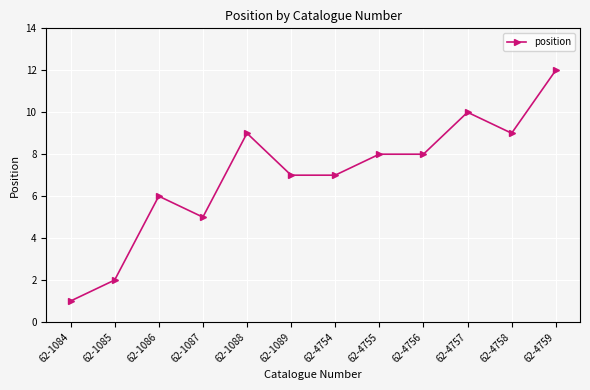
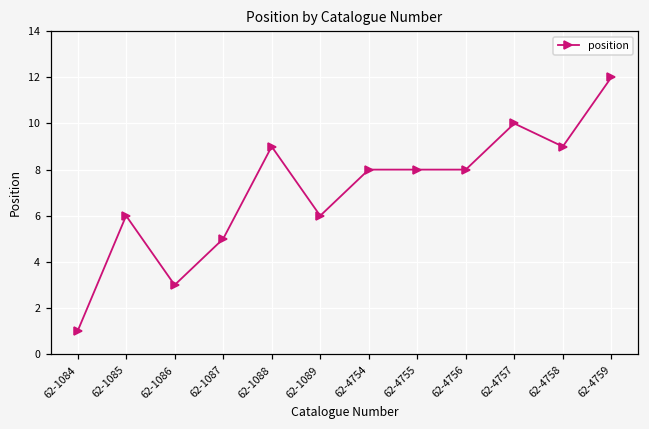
  {
    "62-1084": 1,
-   "62-1085": 2,
-   "62-1086": 6,
+   "62-1085": 6,
+   "62-1086": 3,
    "62-1087": 5,
    "62-1088": 9,
-   "62-1089": 7,
-   "62-4754": 7,
+   "62-1089": 6,
+   "62-4754": 8,
    "62-4755": 8,
    "62-4756": 8,
    "62-4757": 10,
    "62-4758": 9,
    "62-4759": 12
  }
